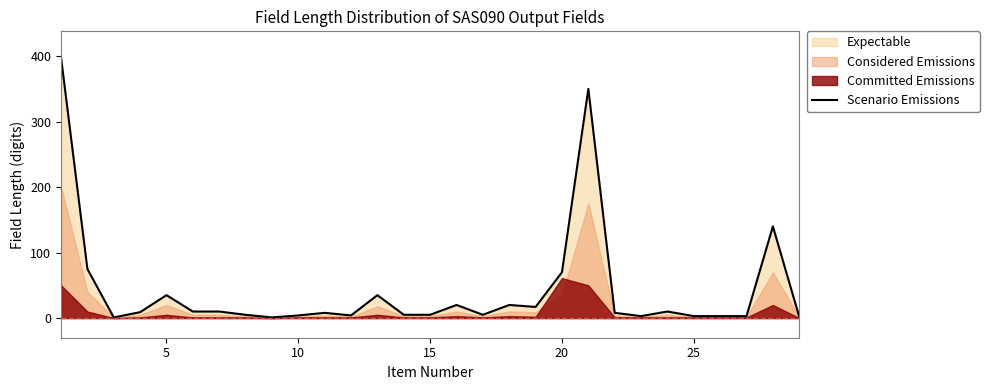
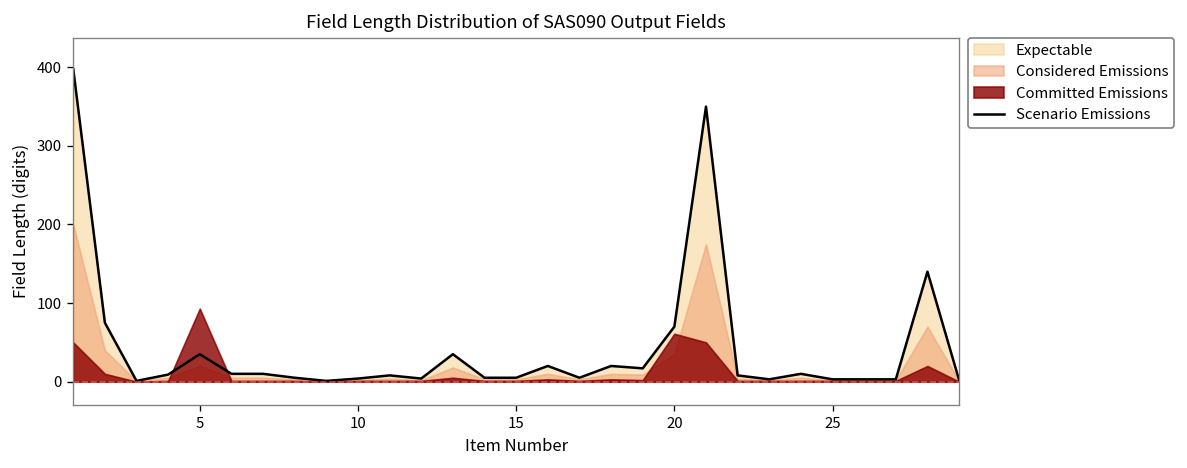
  {
    "Committed Emissions": {
-     "5": 10,
+     "5": 90,
      "20": 60
    }
  }
